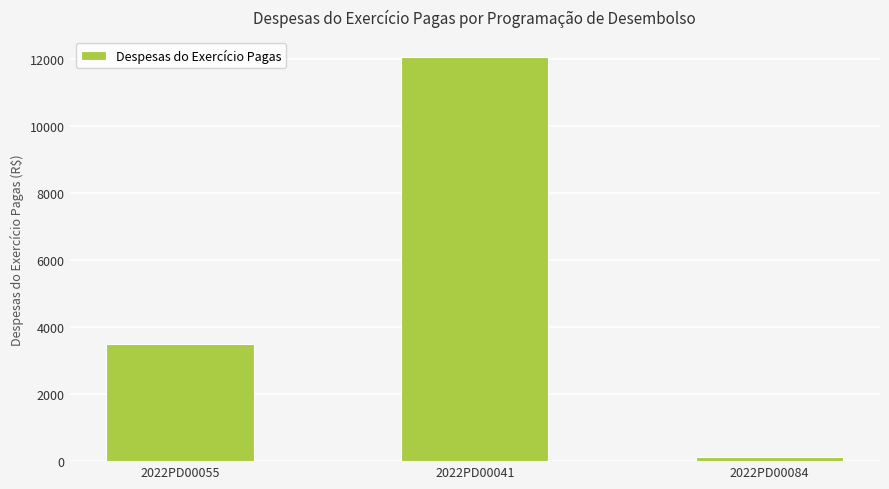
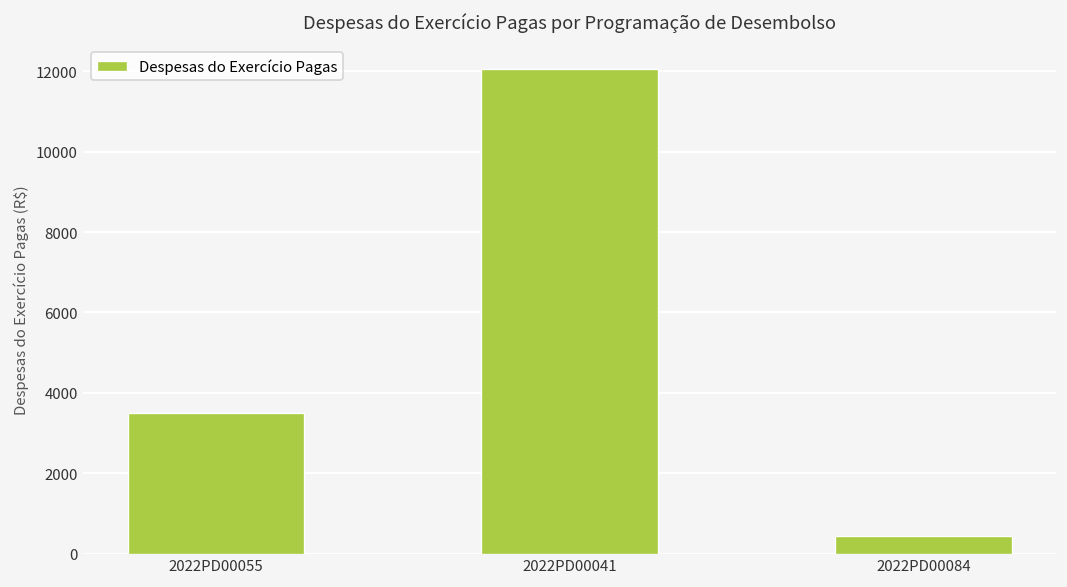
  {
    "2022PD00055": 3500,
    "2022PD00041": 12100,
-   "2022PD00084": 100
+   "2022PD00084": 400
  }
